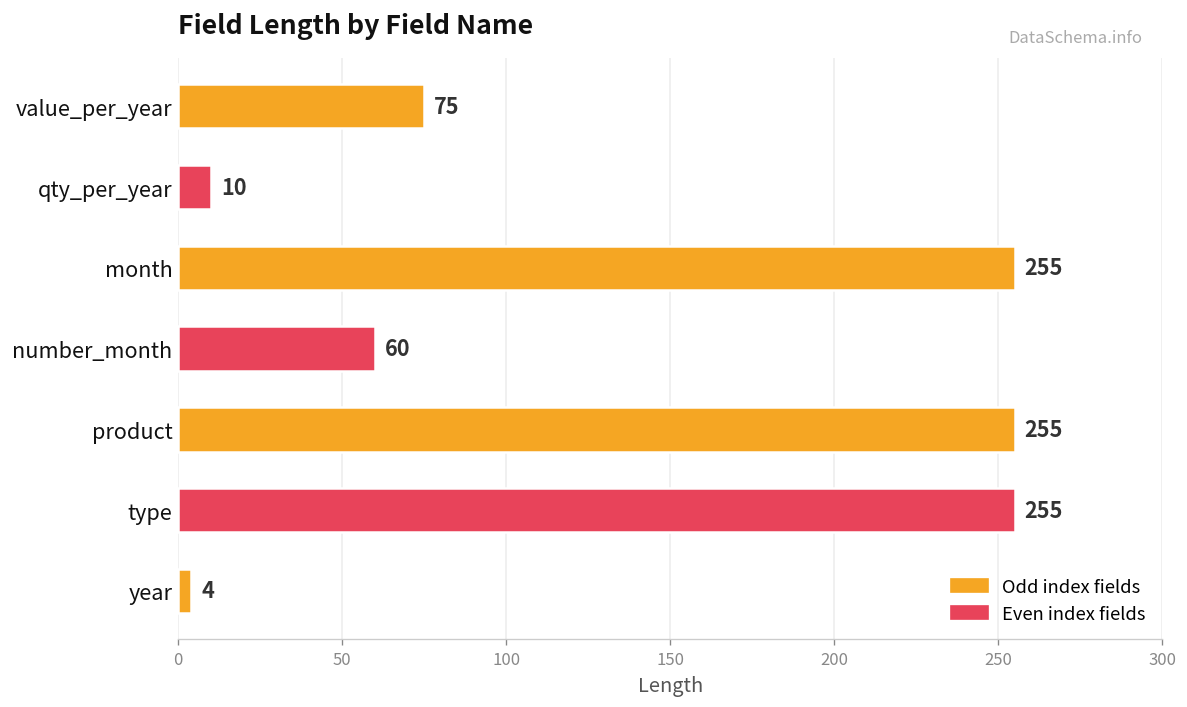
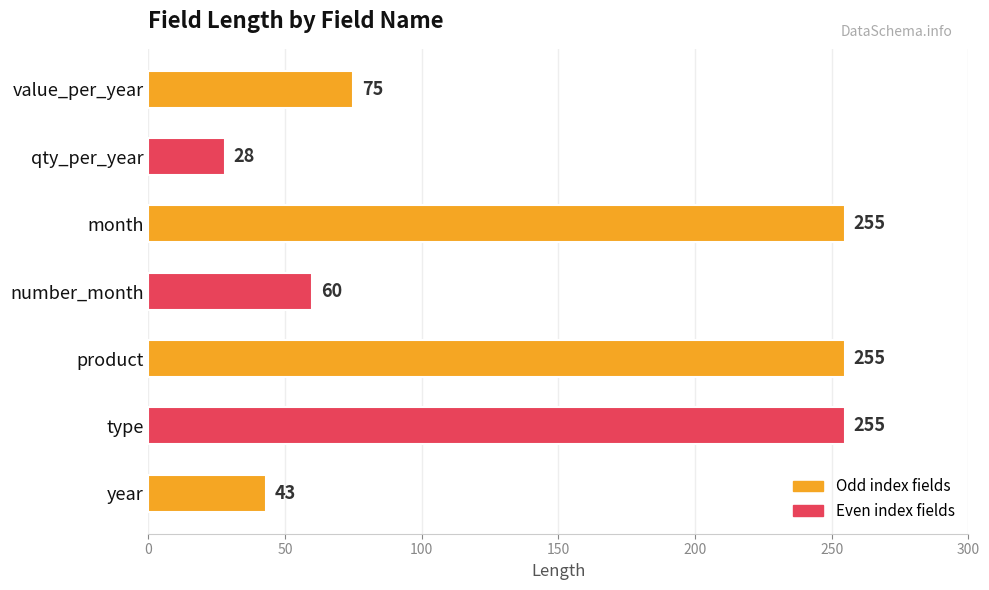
  {
    "value_per_year": 75,
-   "qty_per_year": 10,
+   "qty_per_year": 28,
    "month": 255,
    "number_month": 60,
    "product": 255,
    "type": 255,
-   "year": 4
+   "year": 43
  }
